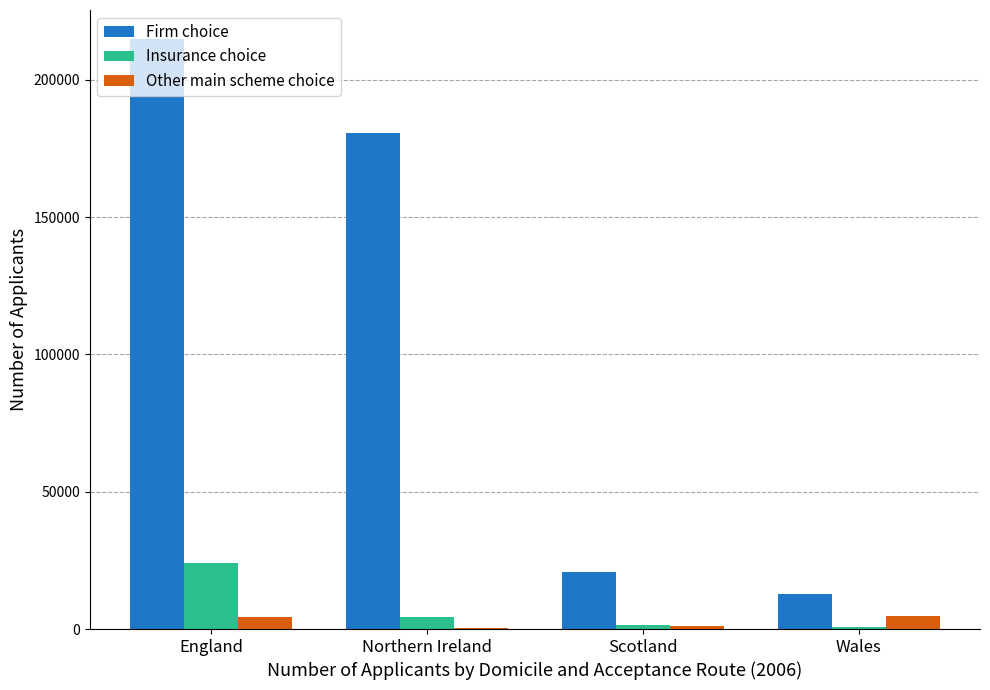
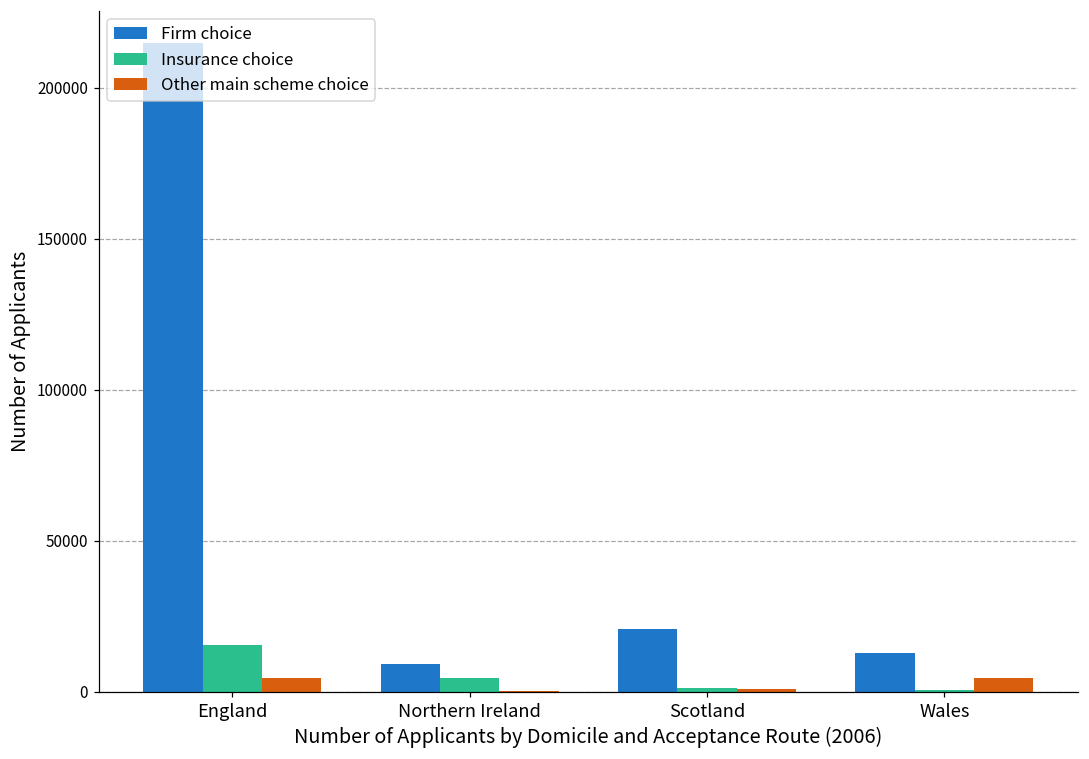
  {
    "Firm choice": {
-     "Northern Ireland": 181000,
+     "Northern Ireland": 9000,
      "Scotland": 21000,
      "Wales": 13000
    },
    "Insurance choice": {
-     "England": 24000,
+     "England": 16000,
      "Northern Ireland": 5000,
      "Scotland": 1000
    },
    "Other main scheme choice": {
      "England": 5000,
      "Scotland": 1000,
      "Wales": 5000
    }
  }
